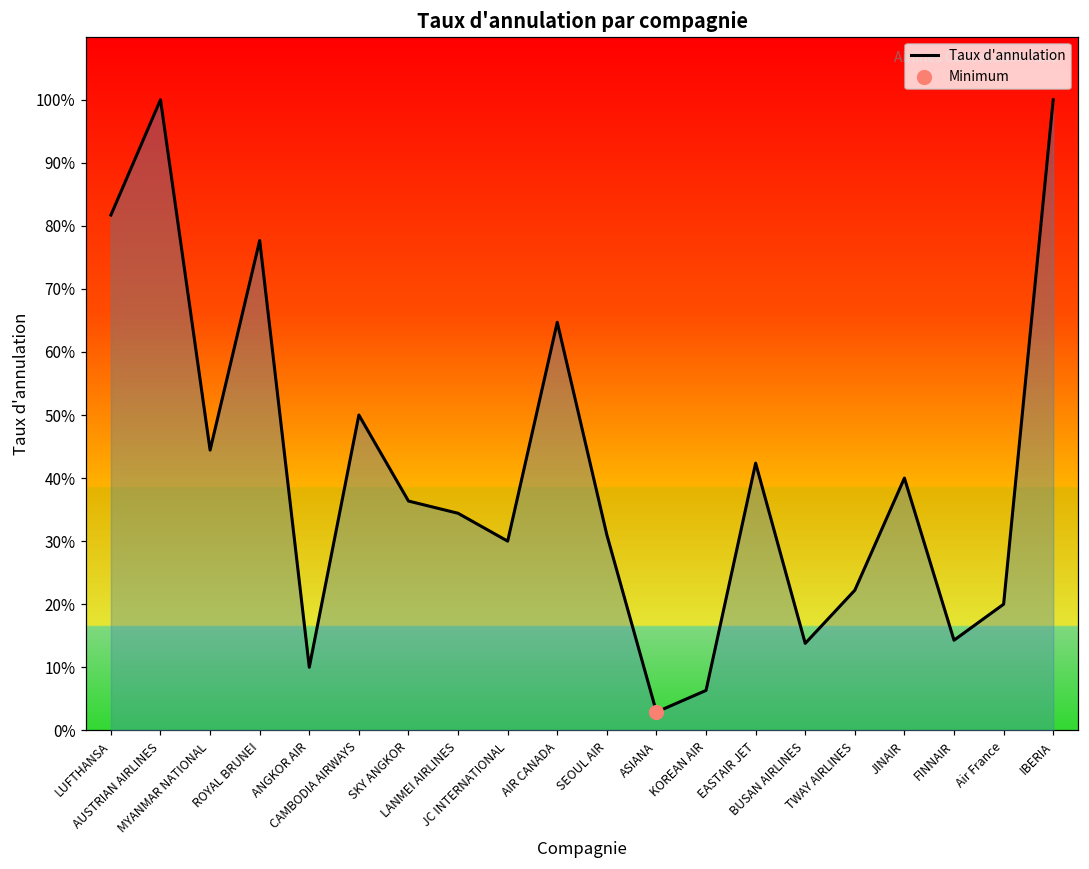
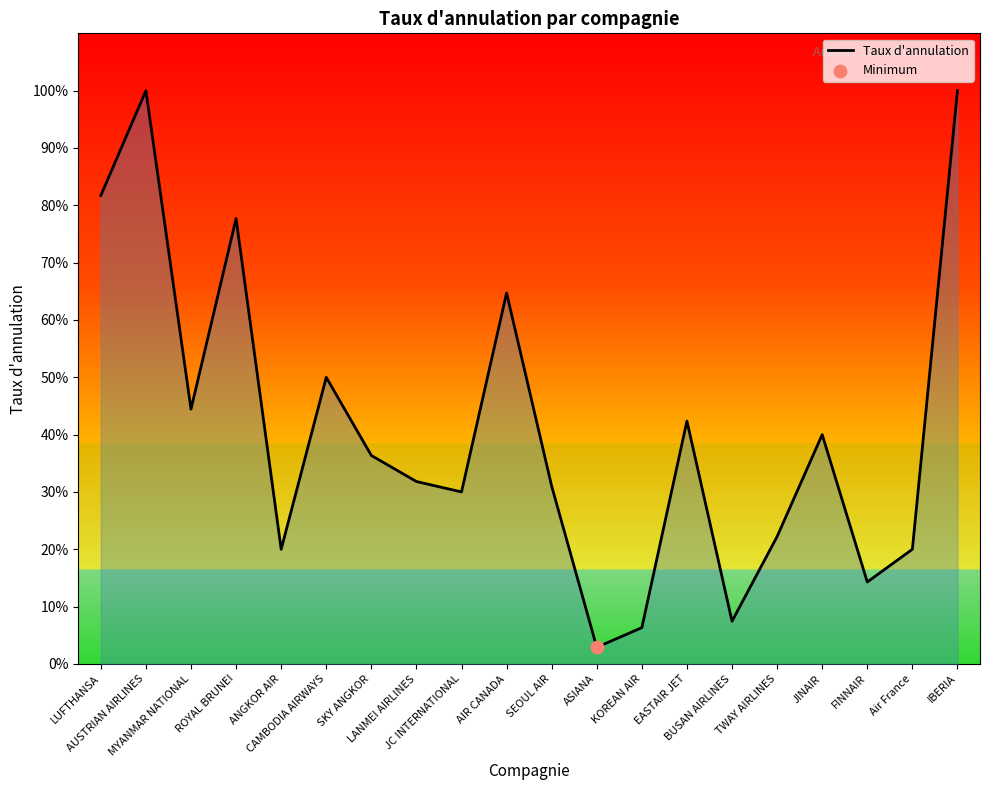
  {
    "Taux d'annulation": {
      "LUFTHANSA": "82%",
      "AUSTRIAN AIRLINES": "100%",
      "MYANMAR NATIONAL": "44%",
      "ROYAL BRUNEI": "78%",
-     "ANGKOR AIR": "10%",
+     "ANGKOR AIR": "20%",
      "CAMBODIA AIRWAYS": "50%",
      "SKY ANGKOR": "36%",
-     "LANMEI AIRLINES": "34%",
+     "LANMEI AIRLINES": "32%",
      "JC INTERNATIONAL": "30%",
      "AIR CANADA": "65%",
      "SEOUL AIR": "31%",
      "KOREAN AIR": "6%",
      "EASTAIR JET": "42%",
-     "BUSAN AIRLINES": "14%",
+     "BUSAN AIRLINES": "7%",
      "TWAY AIRLINES": "22%",
      "JINAIR": "40%",
      "FINNAIR": "14%",
      "Air France": "20%",
      "IBERIA": "100%"
    }
  }
